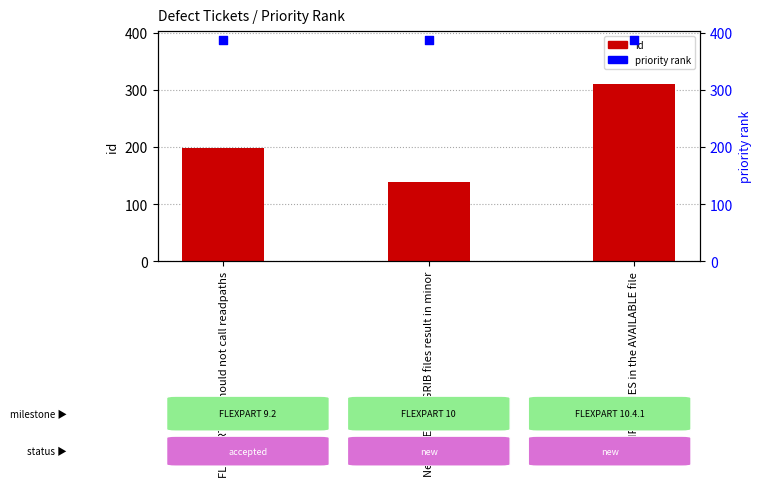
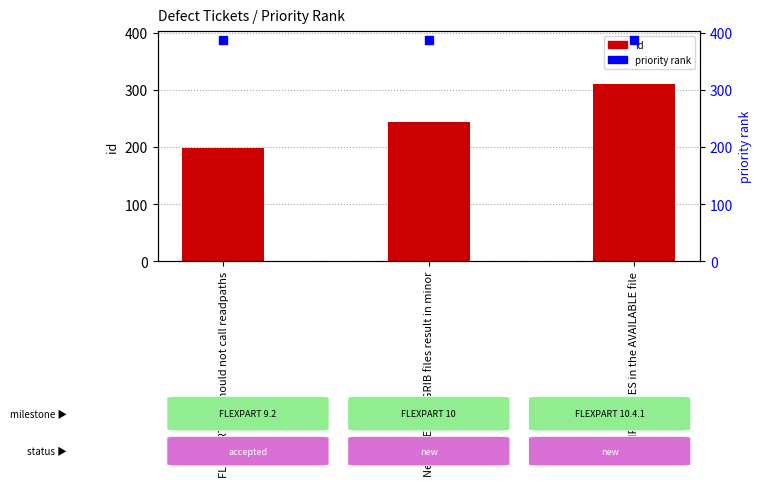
  {
    "id": {
      "FLEXPART.f90 should not call readpaths": 200,
-     "New NCEP FV3 GRIB files result in minor": 140,
+     "New NCEP FV3 GRIB files result in minor": 240,
      "EMPTY LINES in the AVAILABLE file": 310
    }
  }
